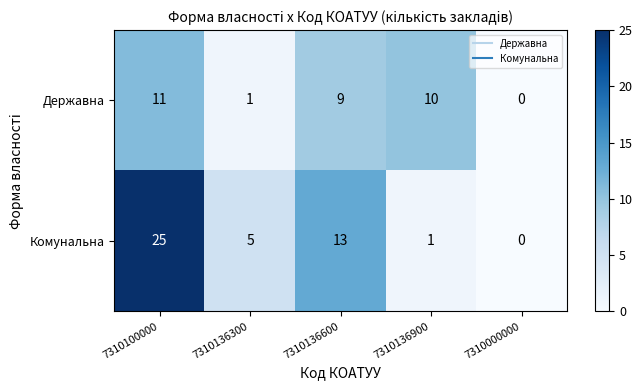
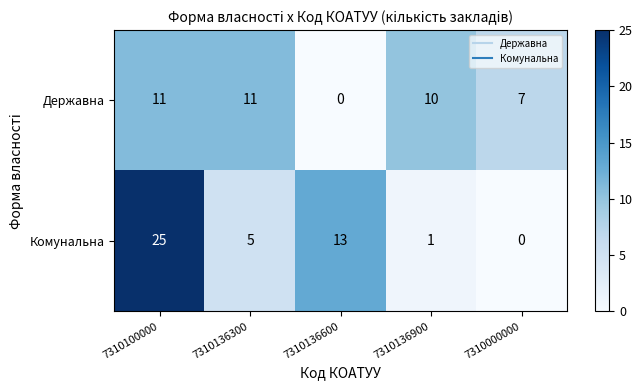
  {
    "Державна": {
      "7310100000": 11,
-     "7310136300": 1,
-     "7310136600": 9,
+     "7310136300": 11,
+     "7310136600": 0,
      "7310136900": 10,
-     "7310000000": 0
+     "7310000000": 7
    },
    "Комунальна": {
      "7310100000": 25,
      "7310136300": 5,
      "7310136600": 13,
      "7310136900": 1,
      "7310000000": 0
    }
  }
